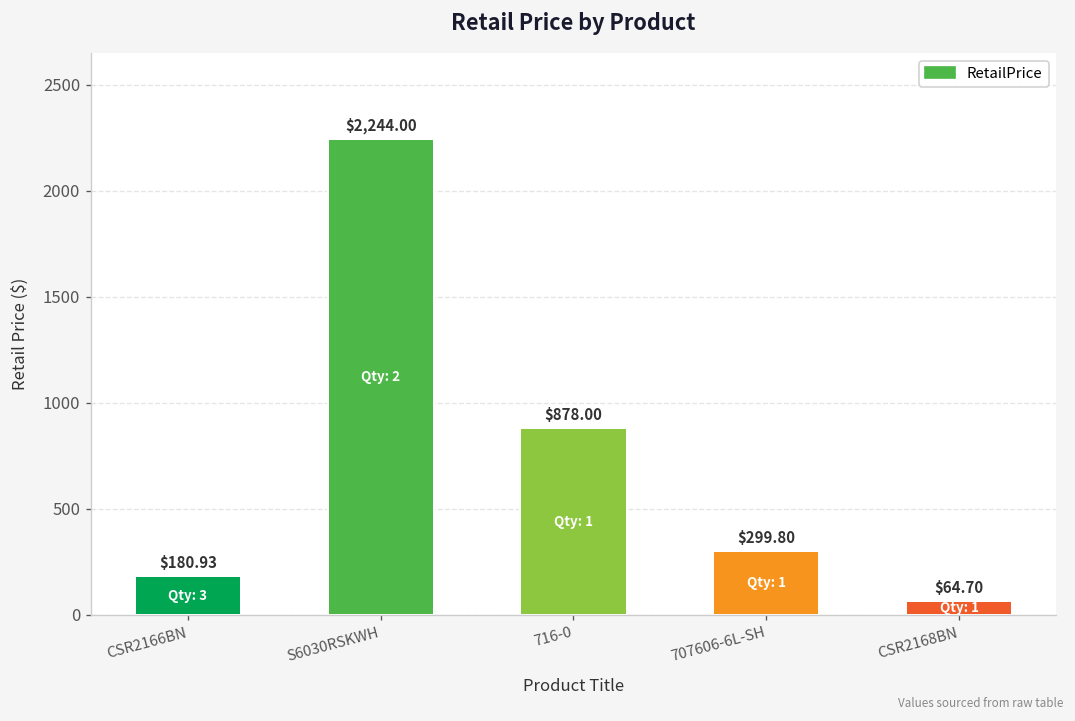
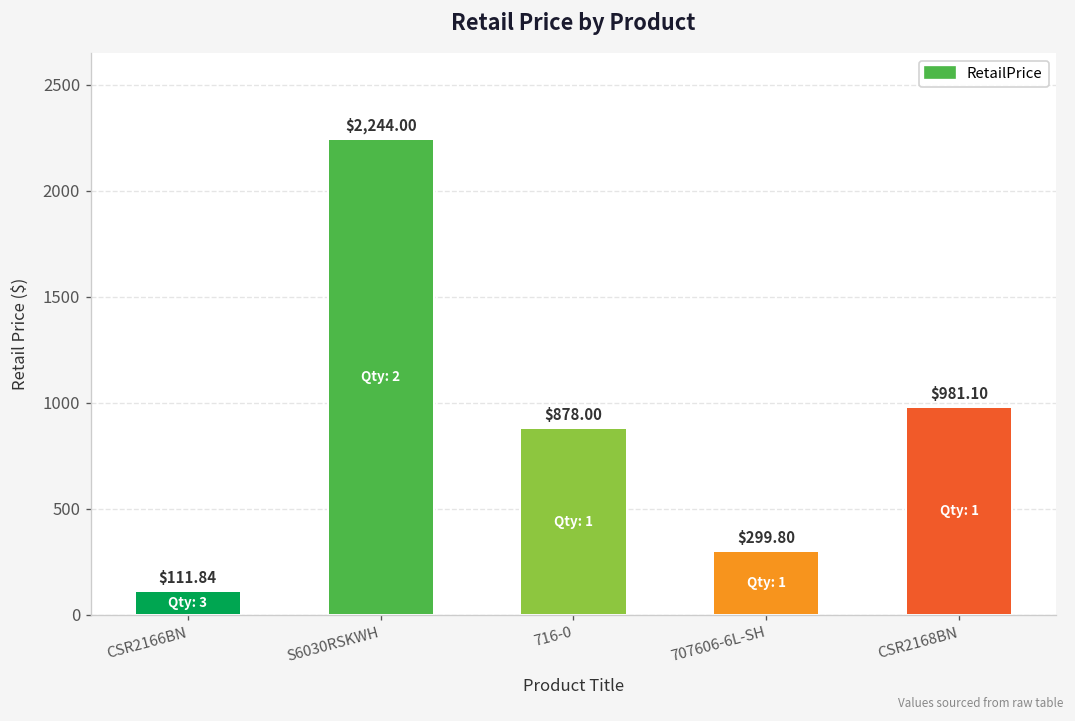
  {
-   "CSR2166BN": "$180.93",
+   "CSR2166BN": "$111.84",
    "S6030RSKWH": "$2,244.00",
    "716-0": "$878.00",
    "707606-6L-SH": "$299.80",
-   "CSR2168BN": "$64.70"
+   "CSR2168BN": "$981.10"
  }
